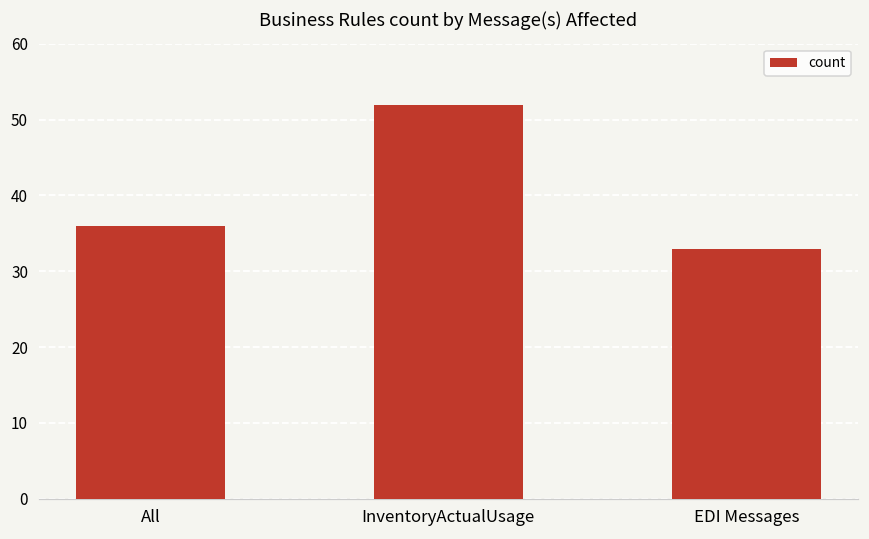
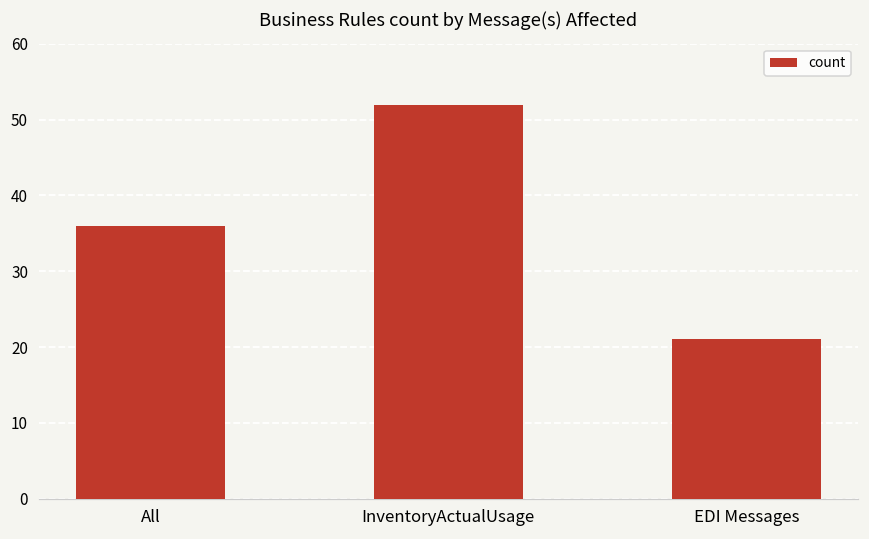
  {
    "All": 36,
    "InventoryActualUsage": 52,
-   "EDI Messages": 33
+   "EDI Messages": 21
  }
